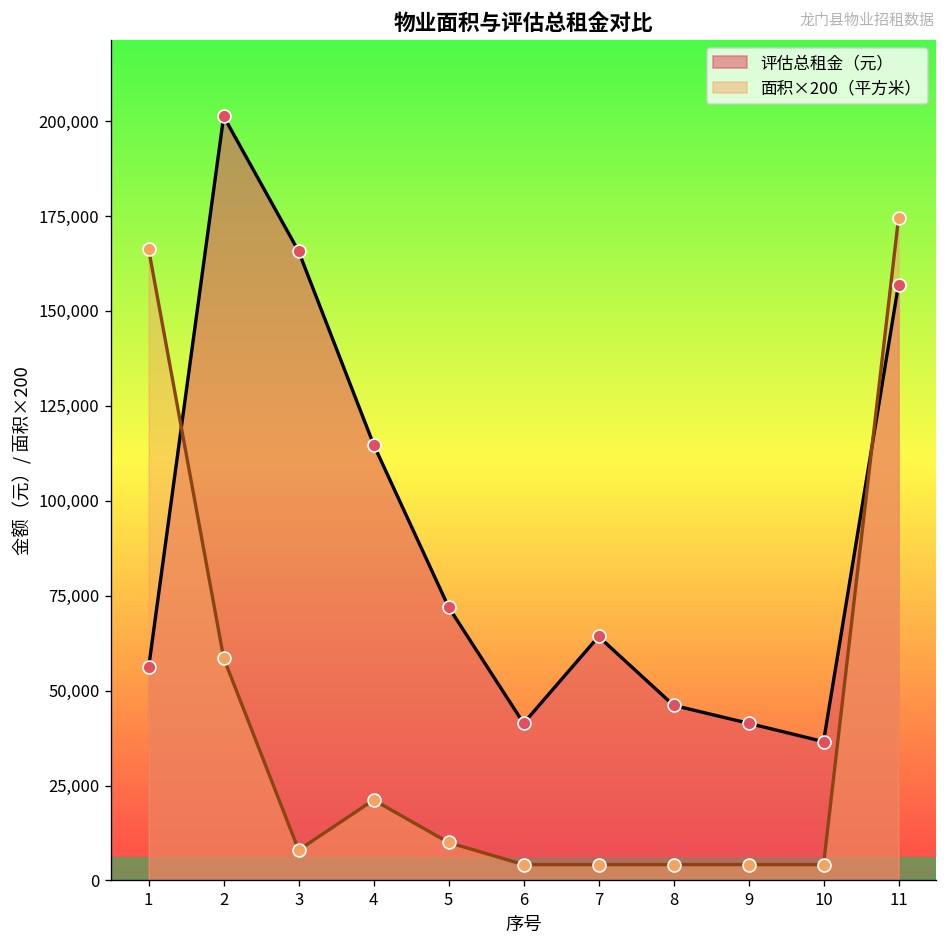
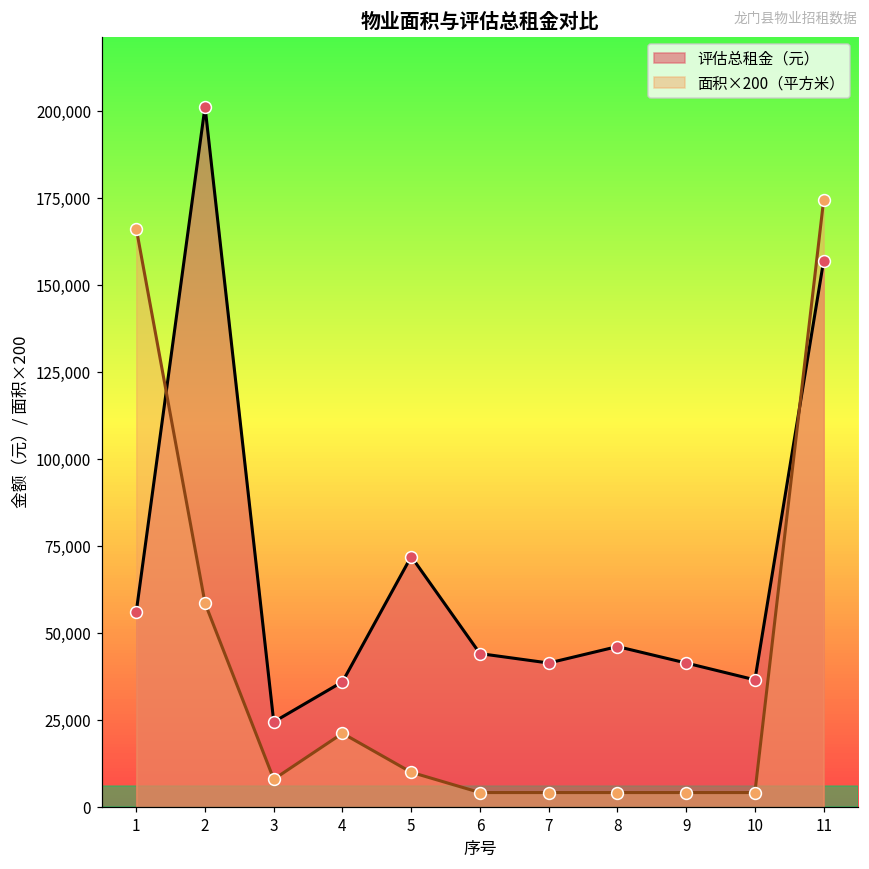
  {
    "评估总租金（元）": {
      "1": "56,000",
      "2": "201,000",
-     "3": "166,000",
-     "4": "115,000",
+     "3": "24,000",
+     "4": "36,000",
      "5": "72,000",
-     "6": "41,000",
-     "7": "64,000",
+     "6": "44,000",
+     "7": "41,000",
      "8": "46,000",
      "9": "41,000",
      "10": "37,000",
      "11": "157,000"
    },
    "面积×200（平方米）": {
      "1": "166,000",
      "2": "59,000",
      "3": "8,000",
      "4": "21,000",
      "5": "10,000",
      "11": "174,000"
    }
  }
